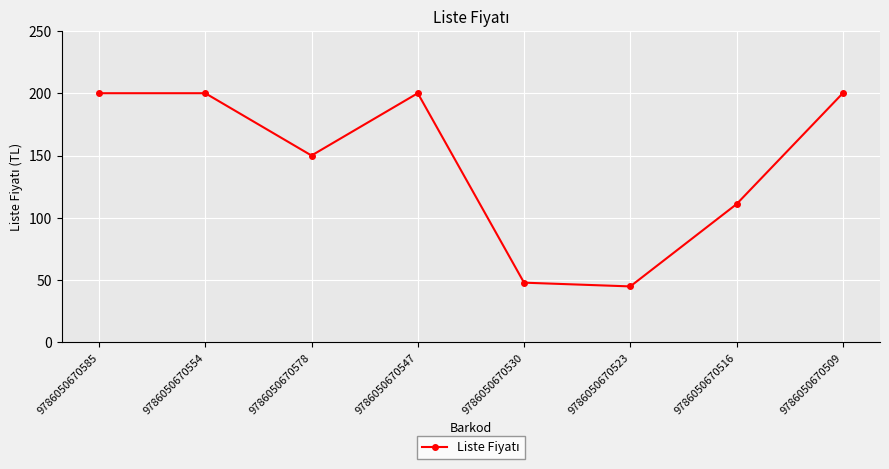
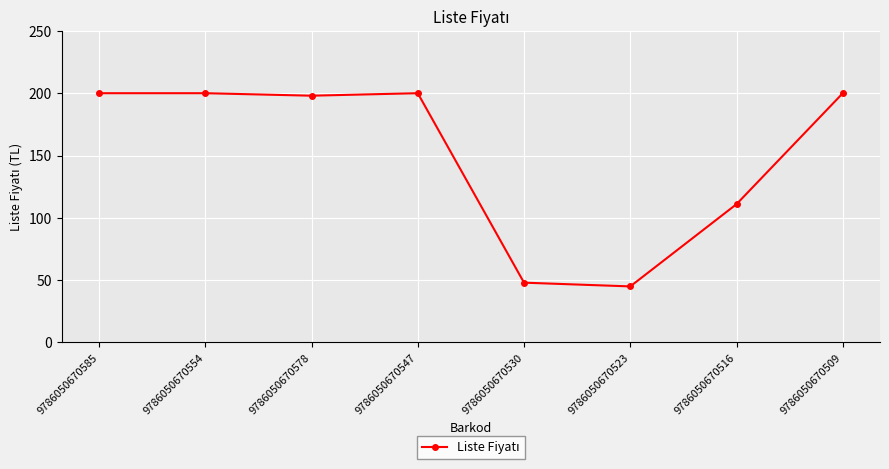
  {
    "9786050670585": 200,
    "9786050670554": 200,
-   "9786050670578": 150,
+   "9786050670578": 198,
    "9786050670547": 200,
    "9786050670530": 48,
    "9786050670523": 45,
    "9786050670516": 111,
    "9786050670509": 200
  }
